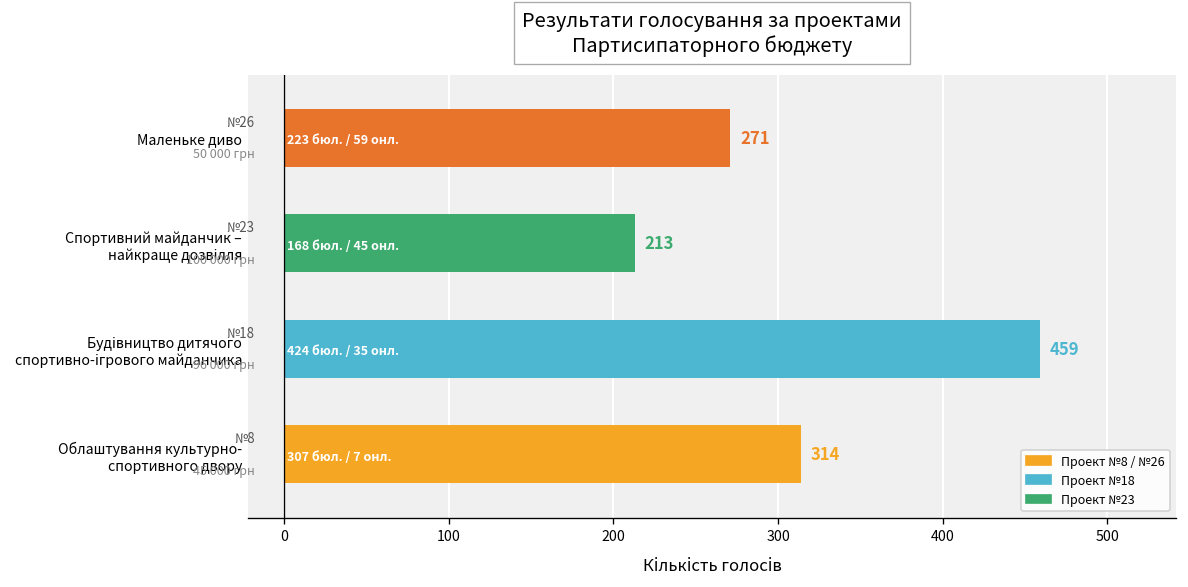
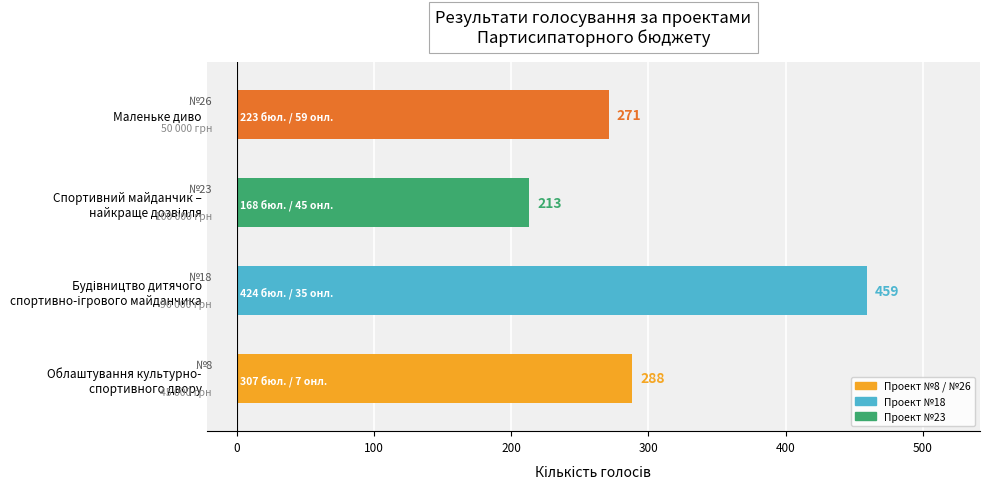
  {
    "Маленьке диво": 271,
    "Спортивний майданчик – найкраще дозвілля": 213,
    "Будівництво дитячого спортивно-ігрового майданчика": 459,
-   "Облаштування культурно- спортивного двору": 314
+   "Облаштування культурно- спортивного двору": 288
  }
